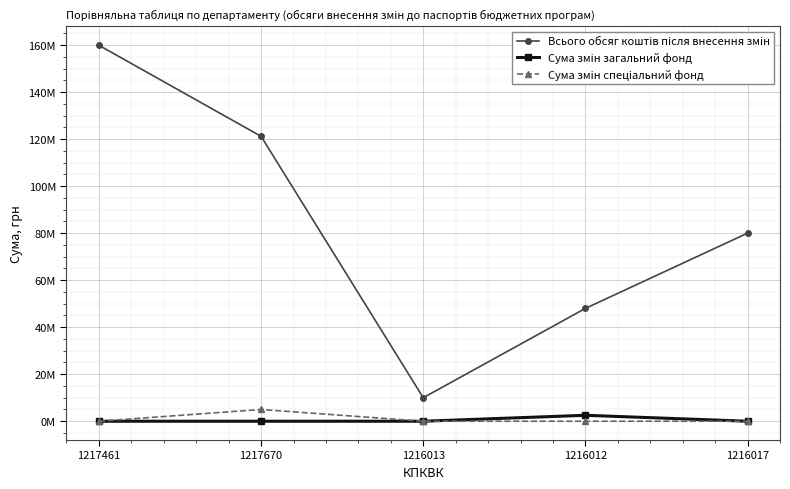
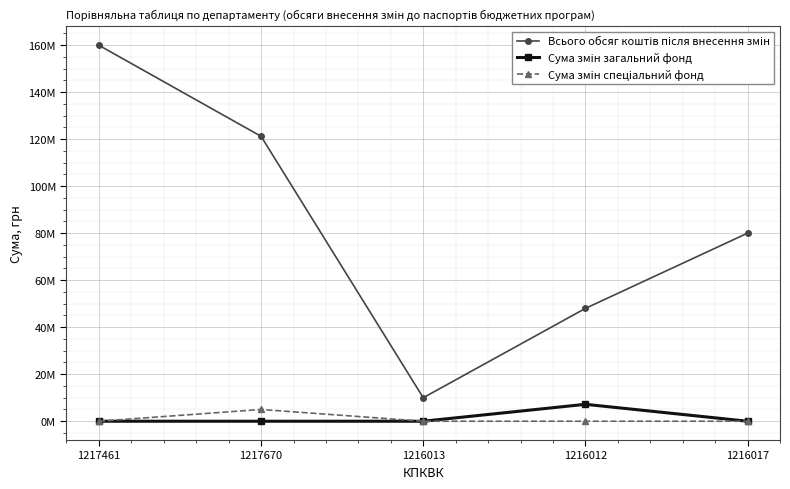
  {
    "Сума змін загальний фонд": {
      "1217670": 0,
-     "1216012": 3000000
+     "1216012": 7000000
    }
  }
